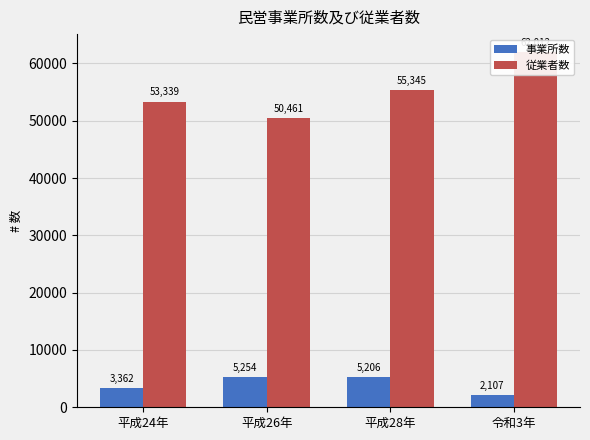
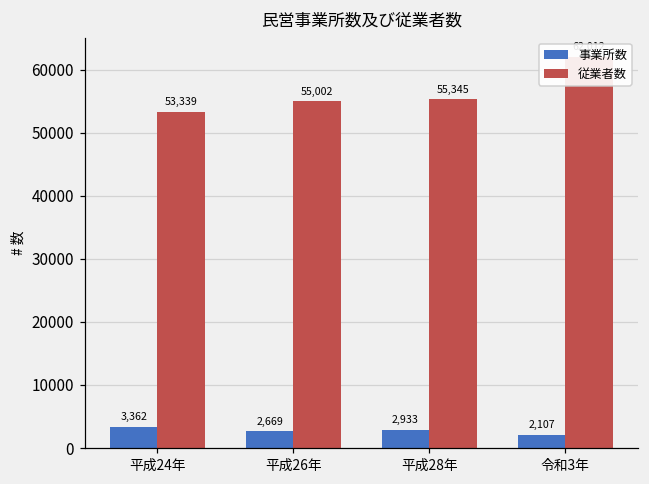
  {
    "事業所数": {
      "平成24年": "3,362",
-     "平成26年": "5,254",
-     "平成28年": "5,206",
+     "平成26年": "2,669",
+     "平成28年": "2,933",
      "令和3年": "2,107"
    },
    "従業者数": {
      "平成24年": "53,339",
-     "平成26年": "50,461",
+     "平成26年": "55,002",
      "平成28年": "55,345"
    }
  }
